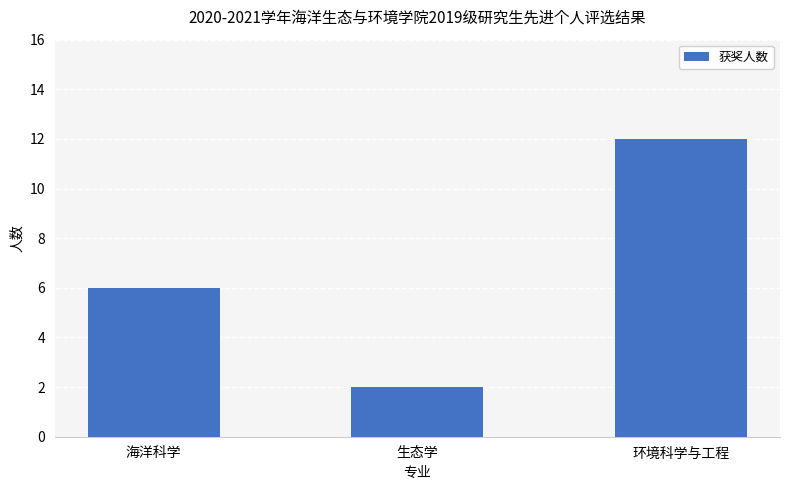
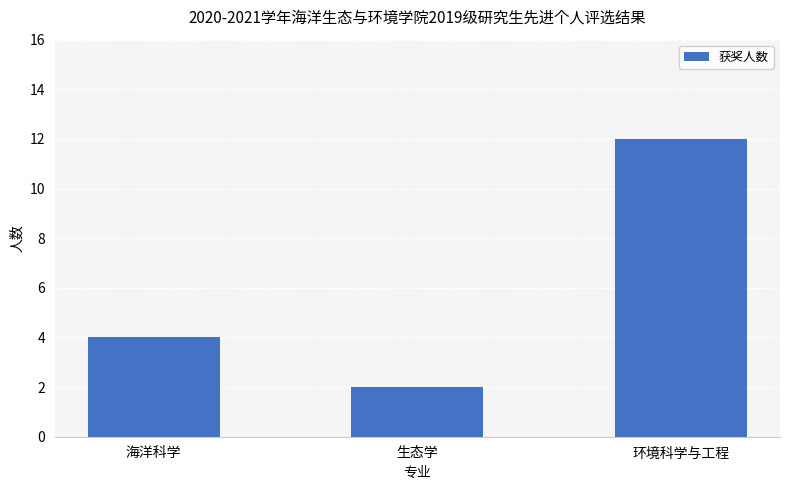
  {
-   "海洋科学": 6,
+   "海洋科学": 4,
    "生态学": 2,
    "环境科学与工程": 12
  }
